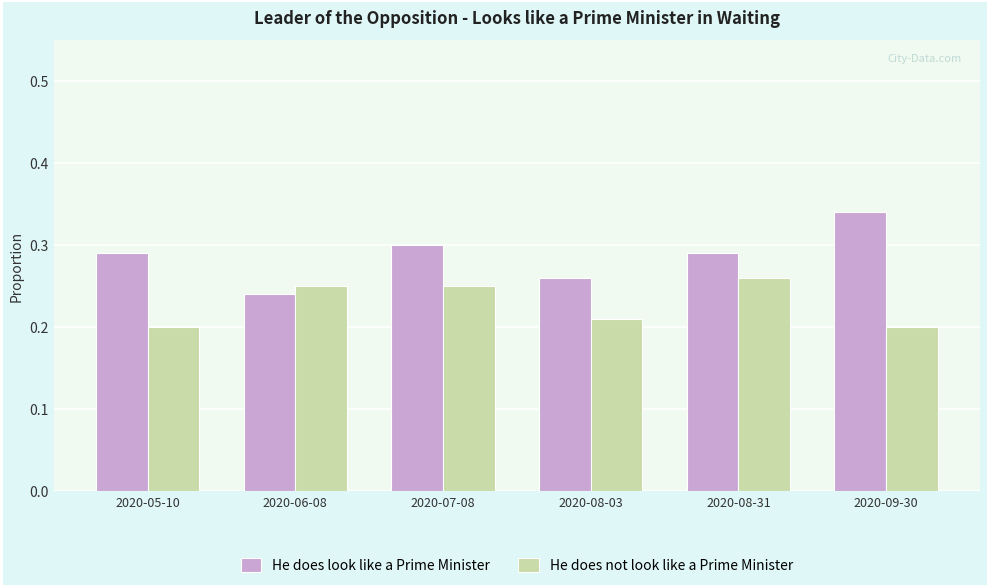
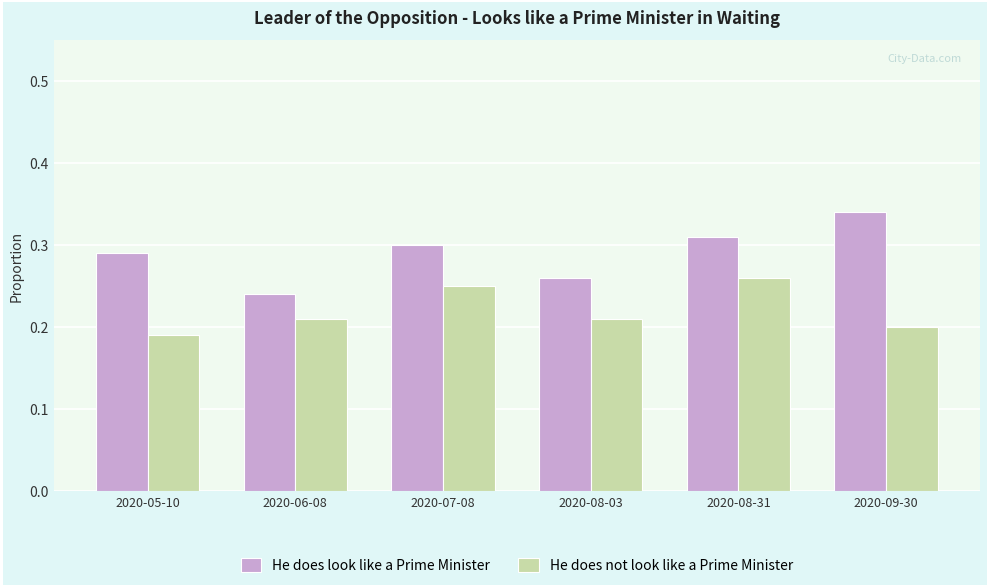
  {
    "He does look like a Prime Minister": {
      "2020-05-10": 0.29,
      "2020-06-08": 0.24,
      "2020-07-08": 0.30,
      "2020-08-03": 0.26,
-     "2020-08-31": 0.29,
+     "2020-08-31": 0.31,
      "2020-09-30": 0.34
    },
    "He does not look like a Prime Minister": {
-     "2020-05-10": 0.20,
-     "2020-06-08": 0.25,
+     "2020-05-10": 0.19,
+     "2020-06-08": 0.21,
      "2020-07-08": 0.25,
      "2020-08-03": 0.21,
      "2020-08-31": 0.26,
      "2020-09-30": 0.20
    }
  }
